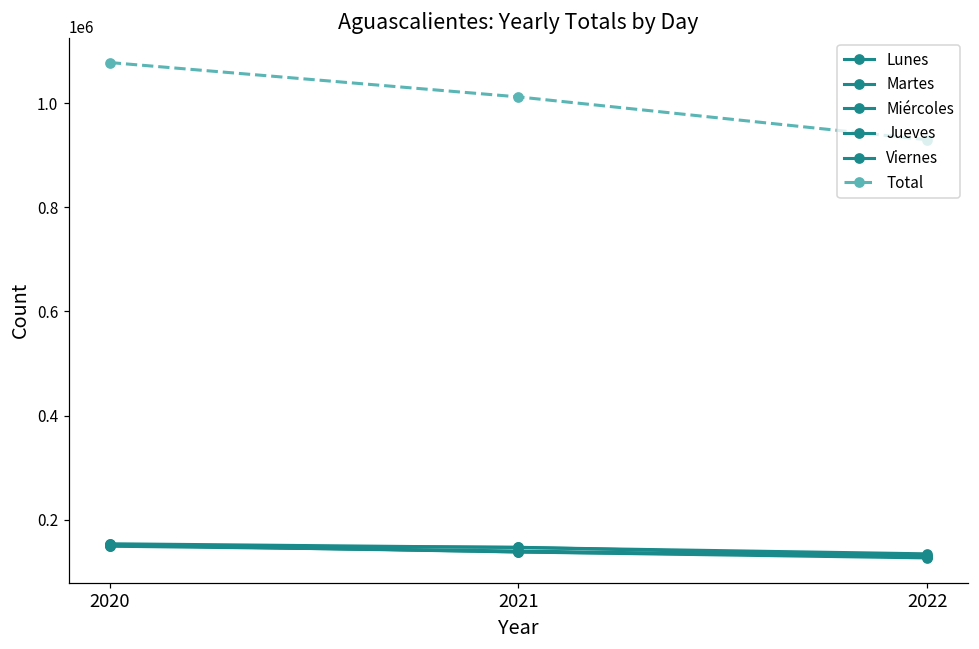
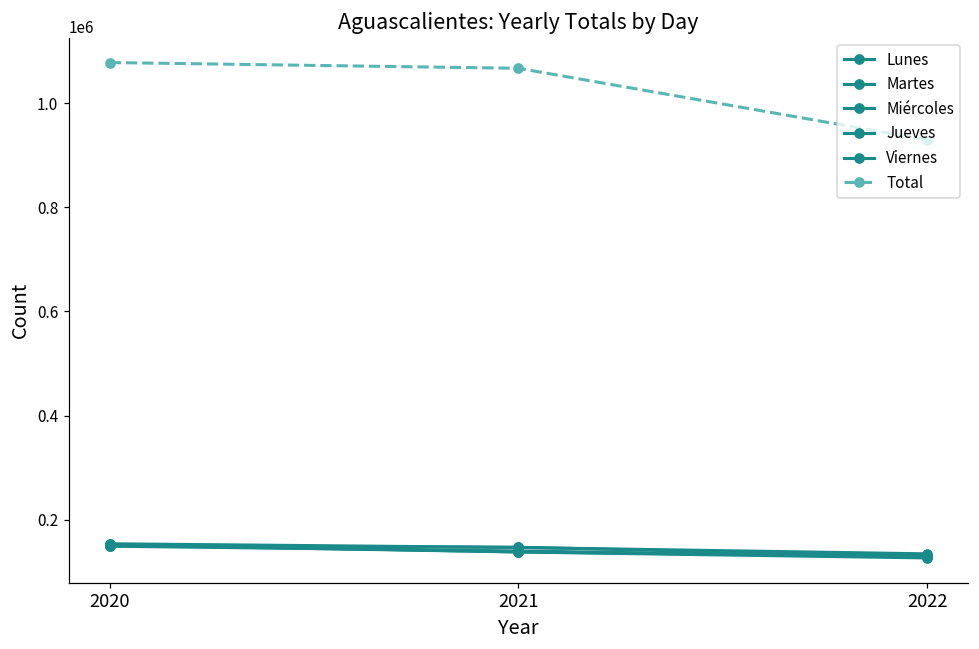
  {
    "Total": {
      "2020": 1080000,
-     "2021": 1010000
+     "2021": 1070000
    }
  }
